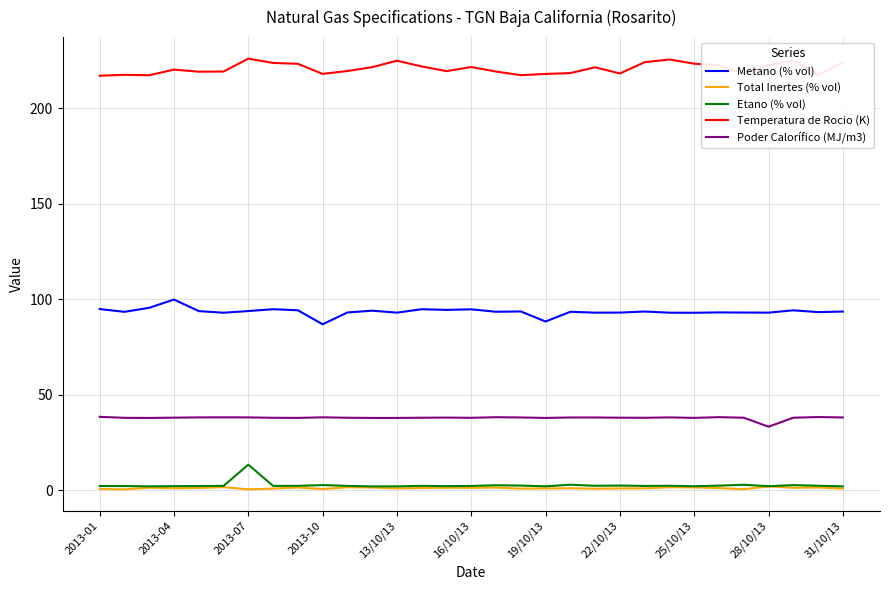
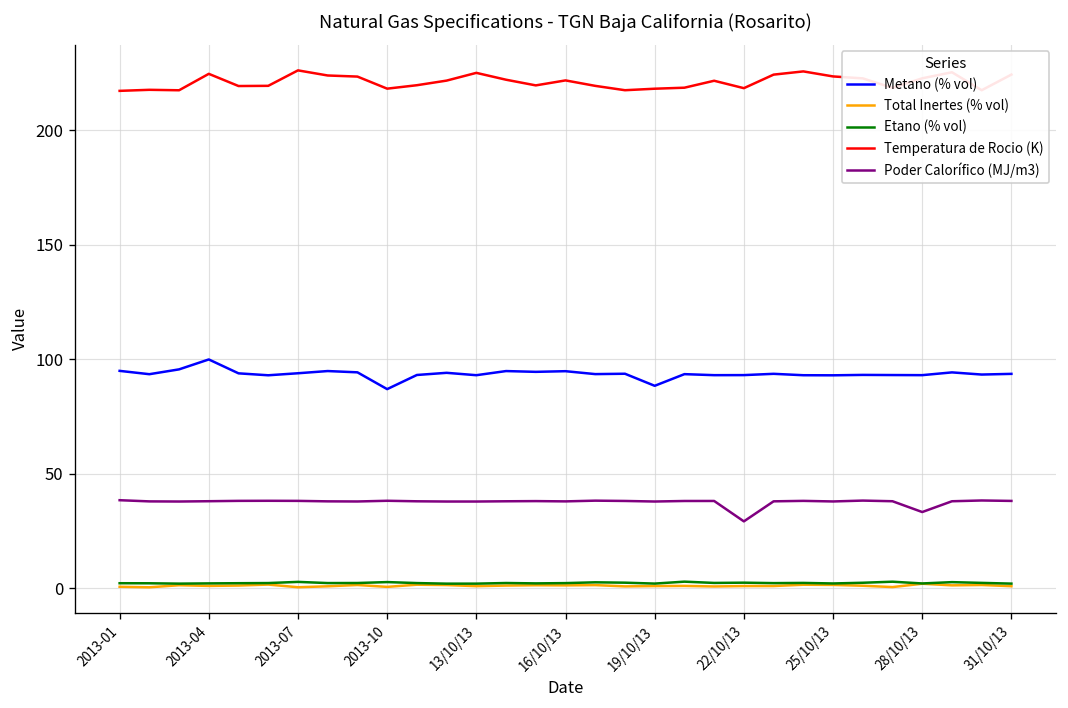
  {
    "Metano (% vol)": {
      "2013-01": 95,
      "2013-04": 100,
      "2013-07": 94,
      "2013-10": 87,
      "13/10/13": 93,
      "16/10/13": 95,
      "19/10/13": 88,
      "22/10/13": 93,
      "25/10/13": 93,
      "28/10/13": 93,
      "31/10/13": 94
    },
    "Total Inertes (% vol)": {
      "2013-01": 1,
      "2013-07": 0,
      "2013-10": 1,
      "22/10/13": 1
    },
    "Etano (% vol)": {
      "2013-01": 2,
-     "2013-07": 13,
+     "2013-07": 3,
      "2013-10": 3,
      "22/10/13": 2
    },
    "Temperatura de Rocio (K)": {
      "2013-01": 217,
-     "2013-04": 220,
+     "2013-04": 225,
      "2013-07": 226,
      "2013-10": 218,
      "13/10/13": 225,
      "16/10/13": 222,
      "19/10/13": 218,
      "22/10/13": 218,
      "25/10/13": 223
    },
    "Poder Calorífico (MJ/m3)": {
      "2013-01": 38,
      "2013-04": 38,
      "2013-07": 38,
      "2013-10": 38,
      "13/10/13": 38,
      "16/10/13": 38,
      "19/10/13": 38,
-     "22/10/13": 38,
+     "22/10/13": 29,
      "25/10/13": 38,
      "28/10/13": 33,
      "31/10/13": 38
    }
  }
